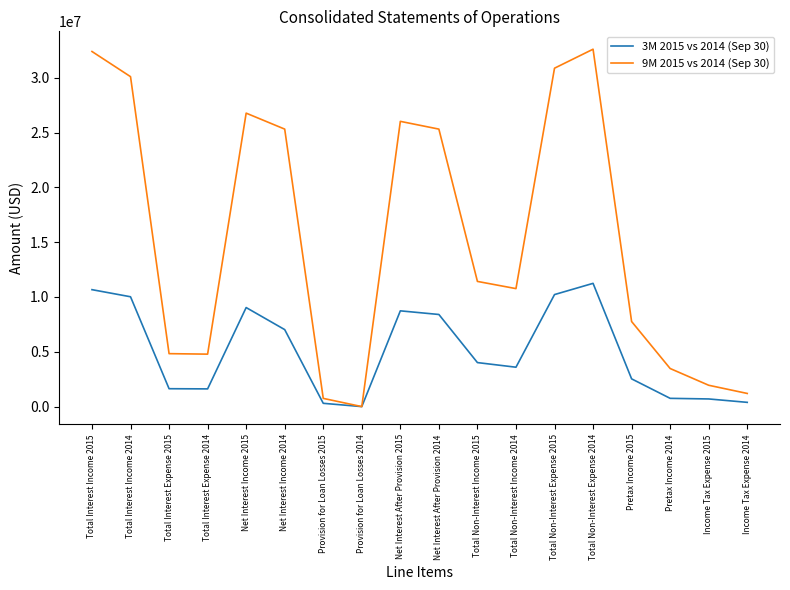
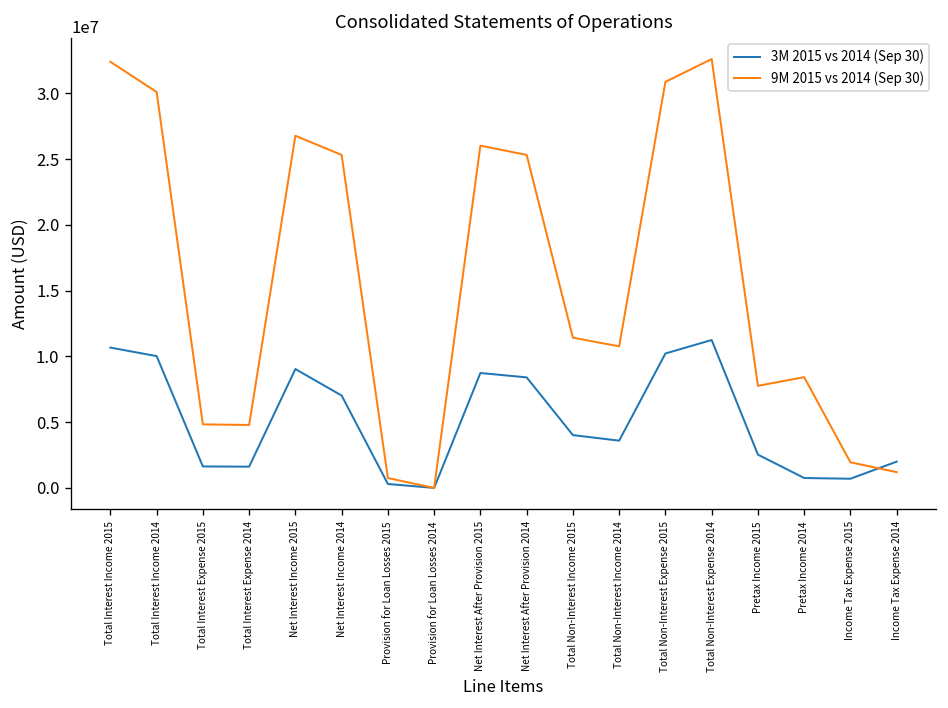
  {
    "3M 2015 vs 2014 (Sep 30)": {
      "Total Interest Income 2015": 10700000,
      "Total Interest Income 2014": 10000000,
      "Total Interest Expense 2015": 1600000,
      "Total Interest Expense 2014": 1600000,
      "Net Interest Income 2015": 9000000,
      "Net Interest Income 2014": 7000000,
      "Provision for Loan Losses 2015": 300000,
      "Net Interest After Provision 2015": 8700000,
      "Net Interest After Provision 2014": 8400000,
      "Total Non-Interest Income 2015": 4000000,
      "Total Non-Interest Income 2014": 3600000,
      "Total Non-Interest Expense 2015": 10200000,
      "Total Non-Interest Expense 2014": 11200000,
      "Pretax Income 2015": 2500000,
      "Pretax Income 2014": 800000,
      "Income Tax Expense 2015": 700000,
-     "Income Tax Expense 2014": 400000
+     "Income Tax Expense 2014": 2000000
    },
    "9M 2015 vs 2014 (Sep 30)": {
      "Total Interest Income 2015": 32400000,
      "Total Interest Income 2014": 30100000,
      "Total Interest Expense 2015": 4800000,
      "Total Interest Expense 2014": 4800000,
      "Net Interest Income 2015": 26800000,
      "Net Interest Income 2014": 25300000,
      "Provision for Loan Losses 2015": 800000,
      "Net Interest After Provision 2015": 26000000,
      "Net Interest After Provision 2014": 25300000,
      "Total Non-Interest Income 2015": 11400000,
      "Total Non-Interest Income 2014": 10800000,
      "Total Non-Interest Expense 2015": 30900000,
      "Total Non-Interest Expense 2014": 32600000,
      "Pretax Income 2015": 7800000,
-     "Pretax Income 2014": 3500000,
+     "Pretax Income 2014": 8400000,
      "Income Tax Expense 2015": 1900000,
      "Income Tax Expense 2014": 1200000
    }
  }
